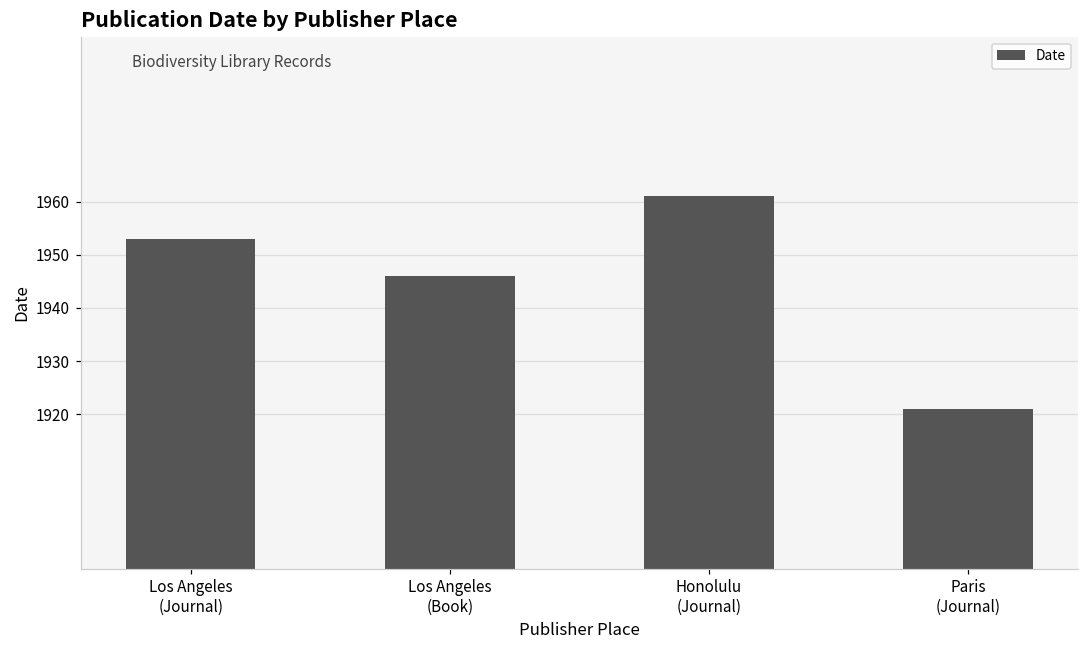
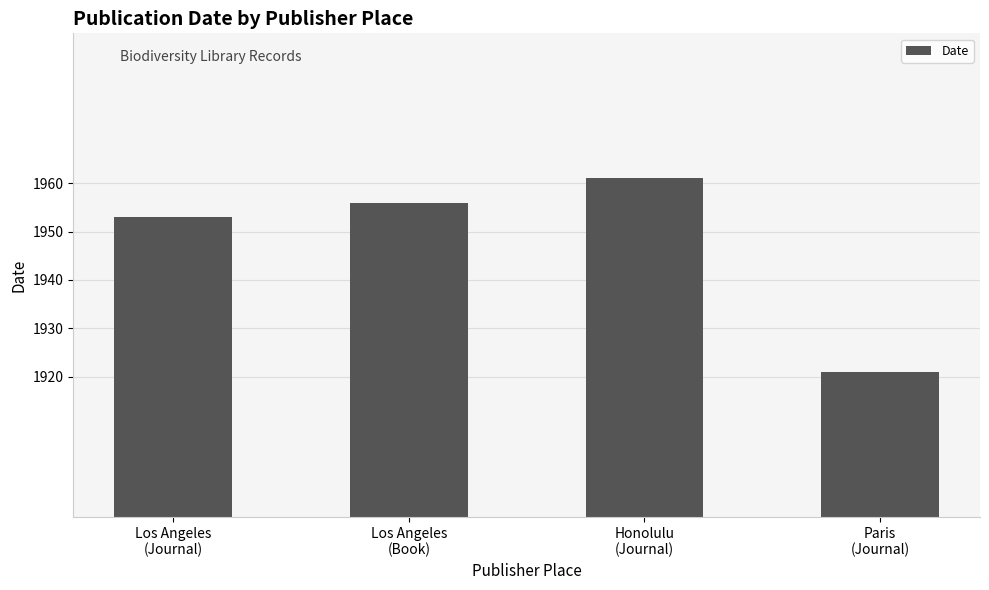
  {
    "Los Angeles (Journal)": 1953,
-   "Los Angeles (Book)": 1946,
+   "Los Angeles (Book)": 1956,
    "Honolulu (Journal)": 1961,
    "Paris (Journal)": 1921
  }
